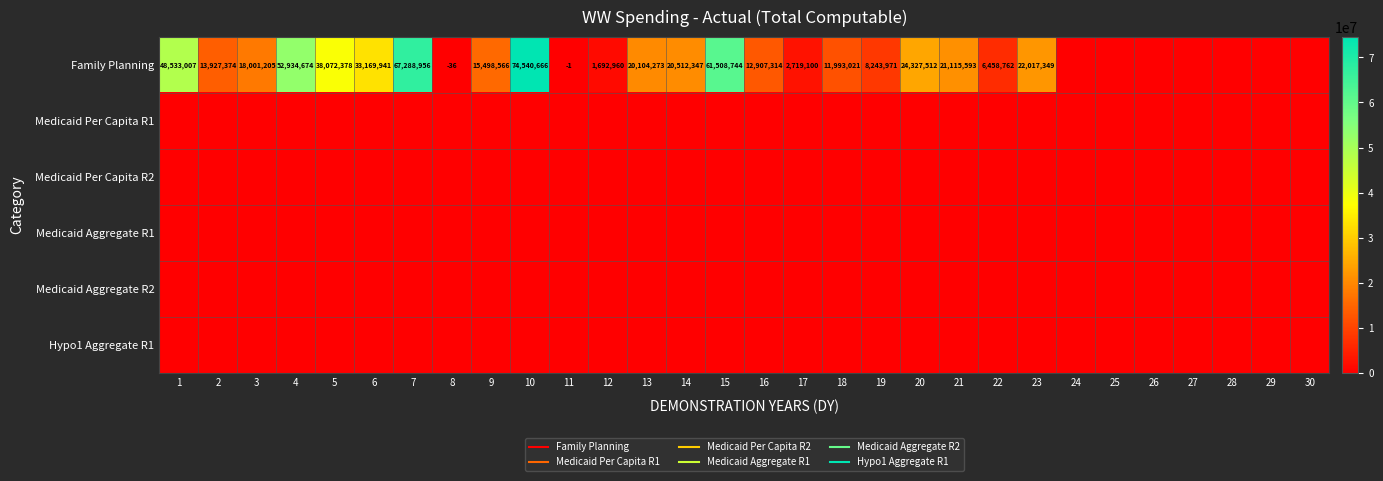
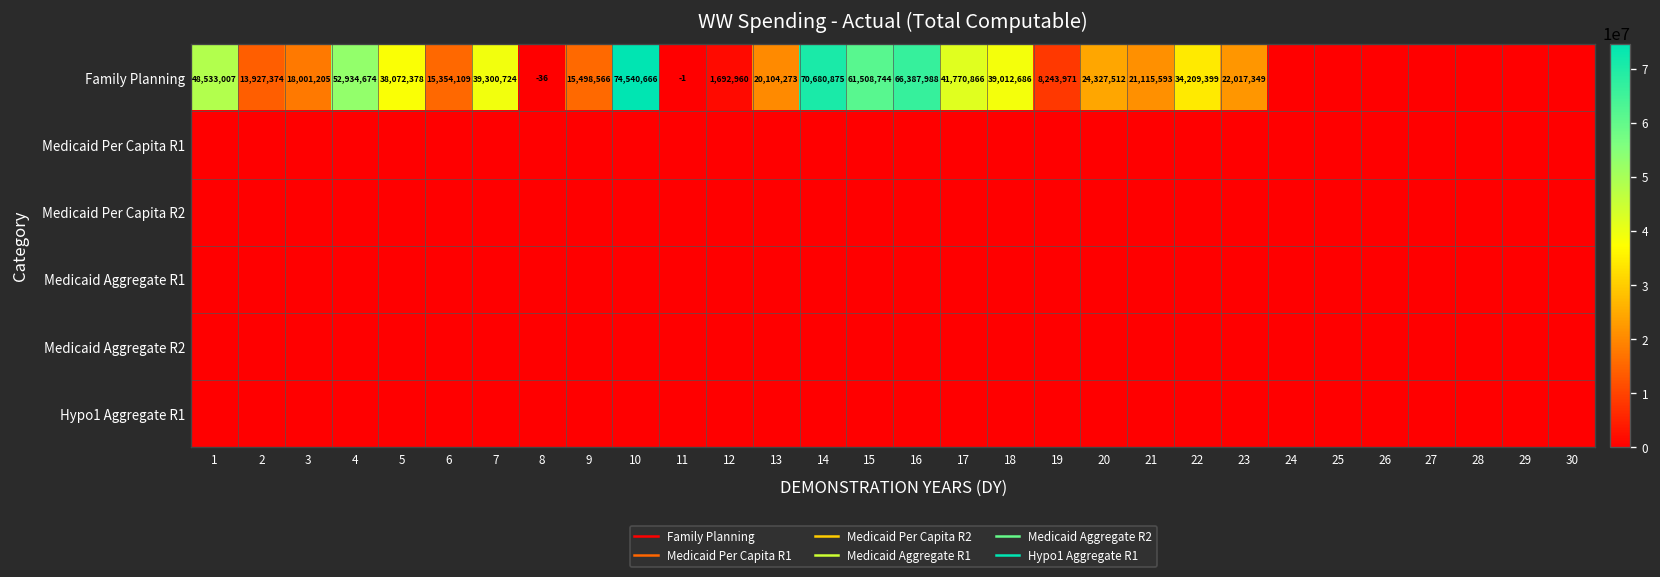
  {
    "Family Planning": {
      "1": "48,533,007",
      "2": "13,927,374",
      "3": "18,001,205",
      "4": "52,934,674",
      "5": "38,072,378",
-     "6": "33,169,941",
-     "7": "67,288,956",
+     "6": "15,354,109",
+     "7": "39,300,724",
      "8": "-36",
      "9": "15,498,566",
      "10": "74,540,666",
      "11": "-1",
      "12": "1,692,960",
      "13": "20,104,273",
-     "14": "20,512,347",
+     "14": "70,680,875",
      "15": "61,508,744",
-     "16": "12,907,314",
-     "17": "2,719,100",
-     "18": "11,993,021",
+     "16": "66,387,988",
+     "17": "41,770,866",
+     "18": "39,012,686",
      "19": "8,243,971",
      "20": "24,327,512",
      "21": "21,115,593",
-     "22": "6,458,762",
+     "22": "34,209,399",
      "23": "22,017,349"
    }
  }
